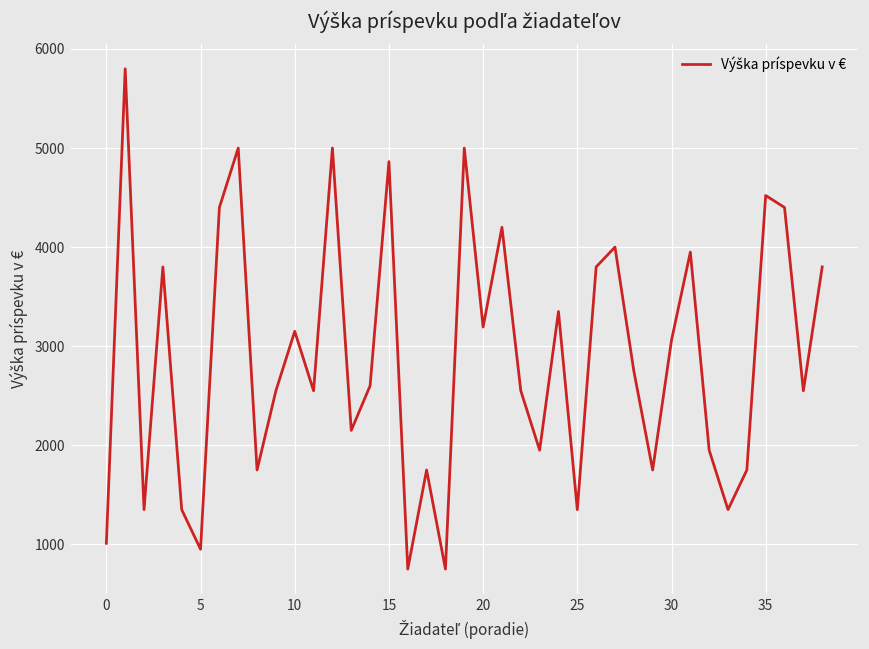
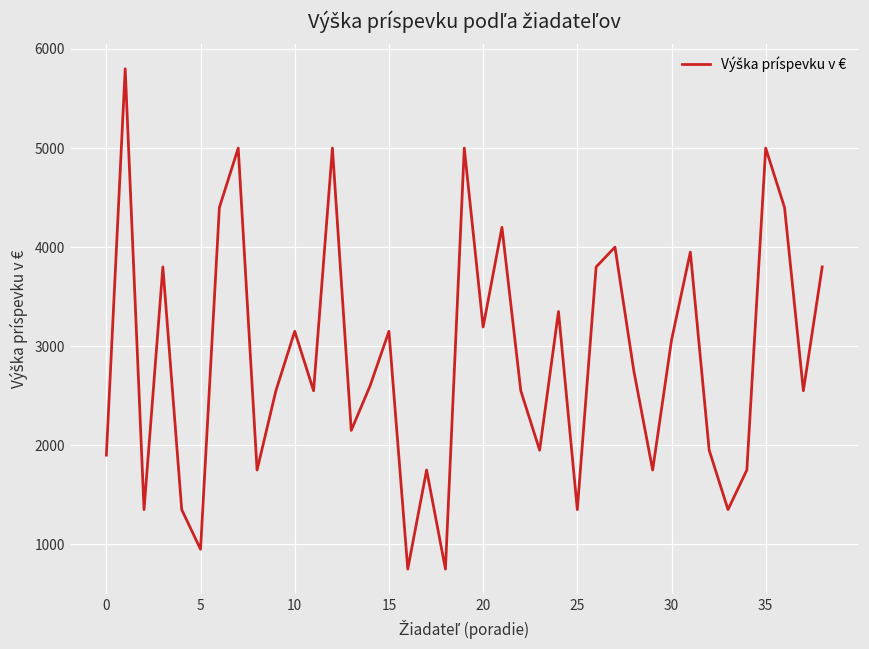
  {
-   "0": 1000,
+   "0": 1900,
    "5": 1000,
    "10": 3200,
-   "15": 4900,
+   "15": 3200,
    "20": 3200,
    "25": 1400,
    "30": 3100,
-   "35": 4500
+   "35": 5000
  }
